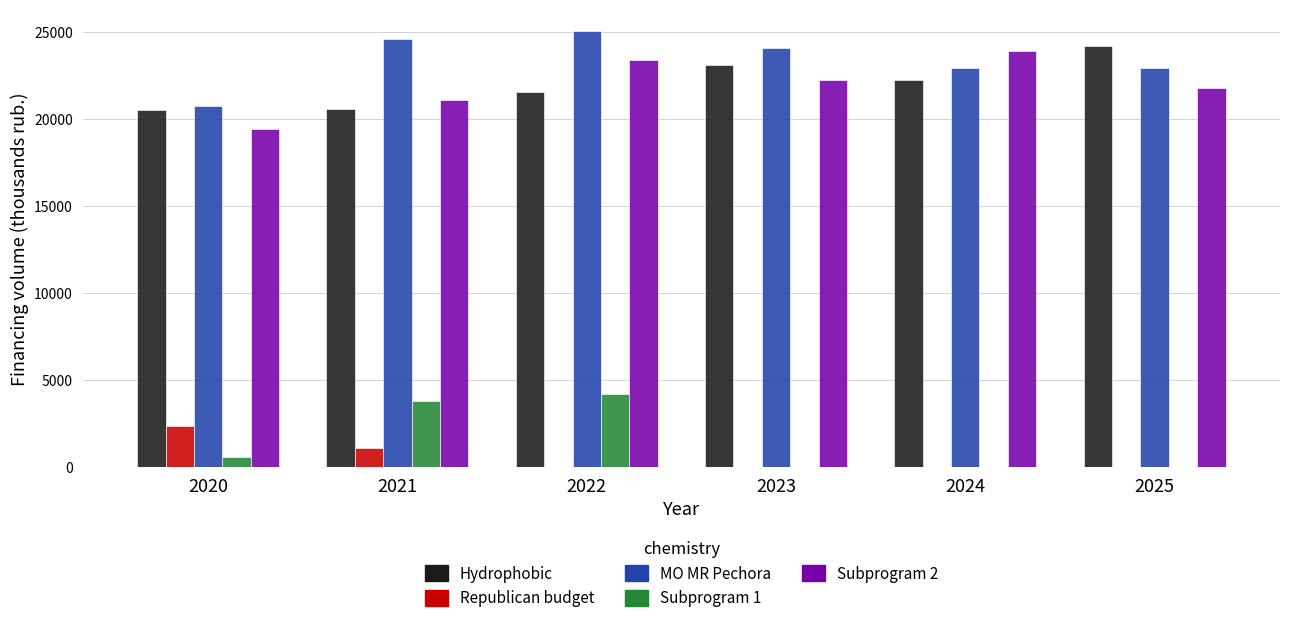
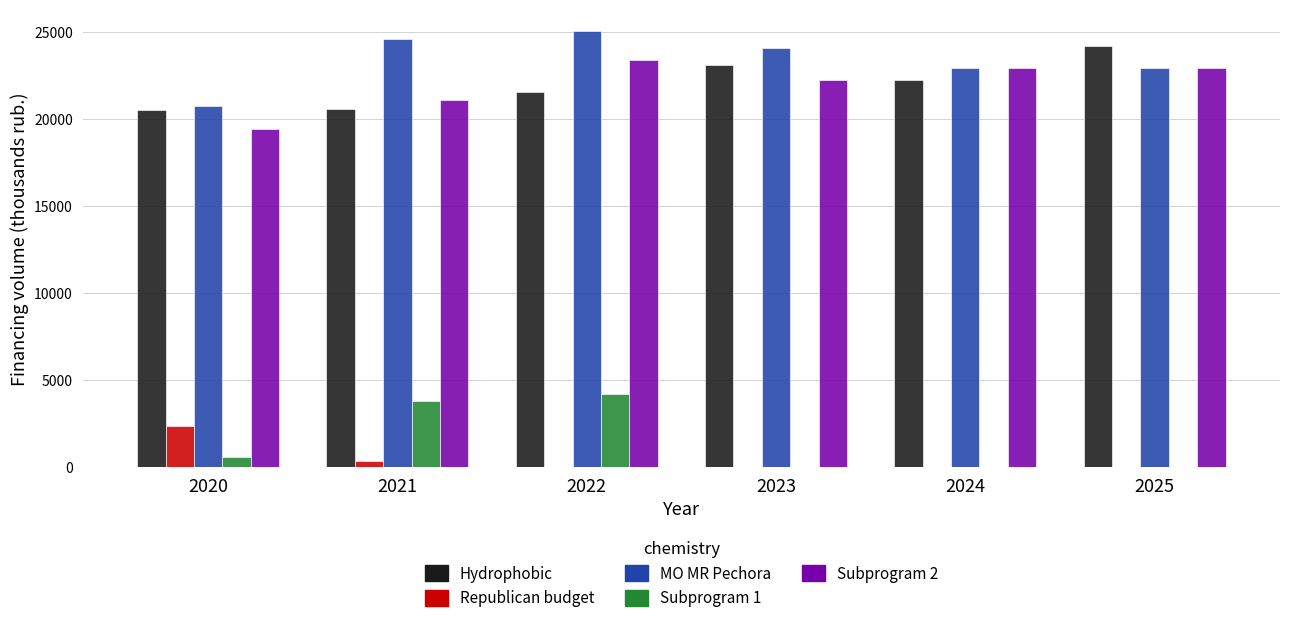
  {
    "Hydrophobic": {
      "2020": 20600,
      "2021": 20600,
      "2022": 21600,
      "2023": 23100,
      "2024": 22300,
      "2025": 24200
    },
    "Republican budget": {
      "2020": 2400,
-     "2021": 1100,
+     "2021": 400,
      "2022": 0,
      "2023": 0,
      "2024": 0,
      "2025": 0
    },
    "MO MR Pechora": {
      "2020": 20800,
      "2021": 24600,
      "2022": 25100,
      "2023": 24100,
      "2024": 23000,
      "2025": 23000
    },
    "Subprogram 1": {
      "2020": 600,
      "2021": 3800,
      "2022": 4200,
      "2023": 0,
      "2024": 0,
      "2025": 0
    },
    "Subprogram 2": {
      "2020": 19500,
      "2021": 21100,
      "2022": 23400,
      "2023": 22300,
-     "2024": 23900,
-     "2025": 21800
+     "2024": 23000,
+     "2025": 23000
    }
  }
